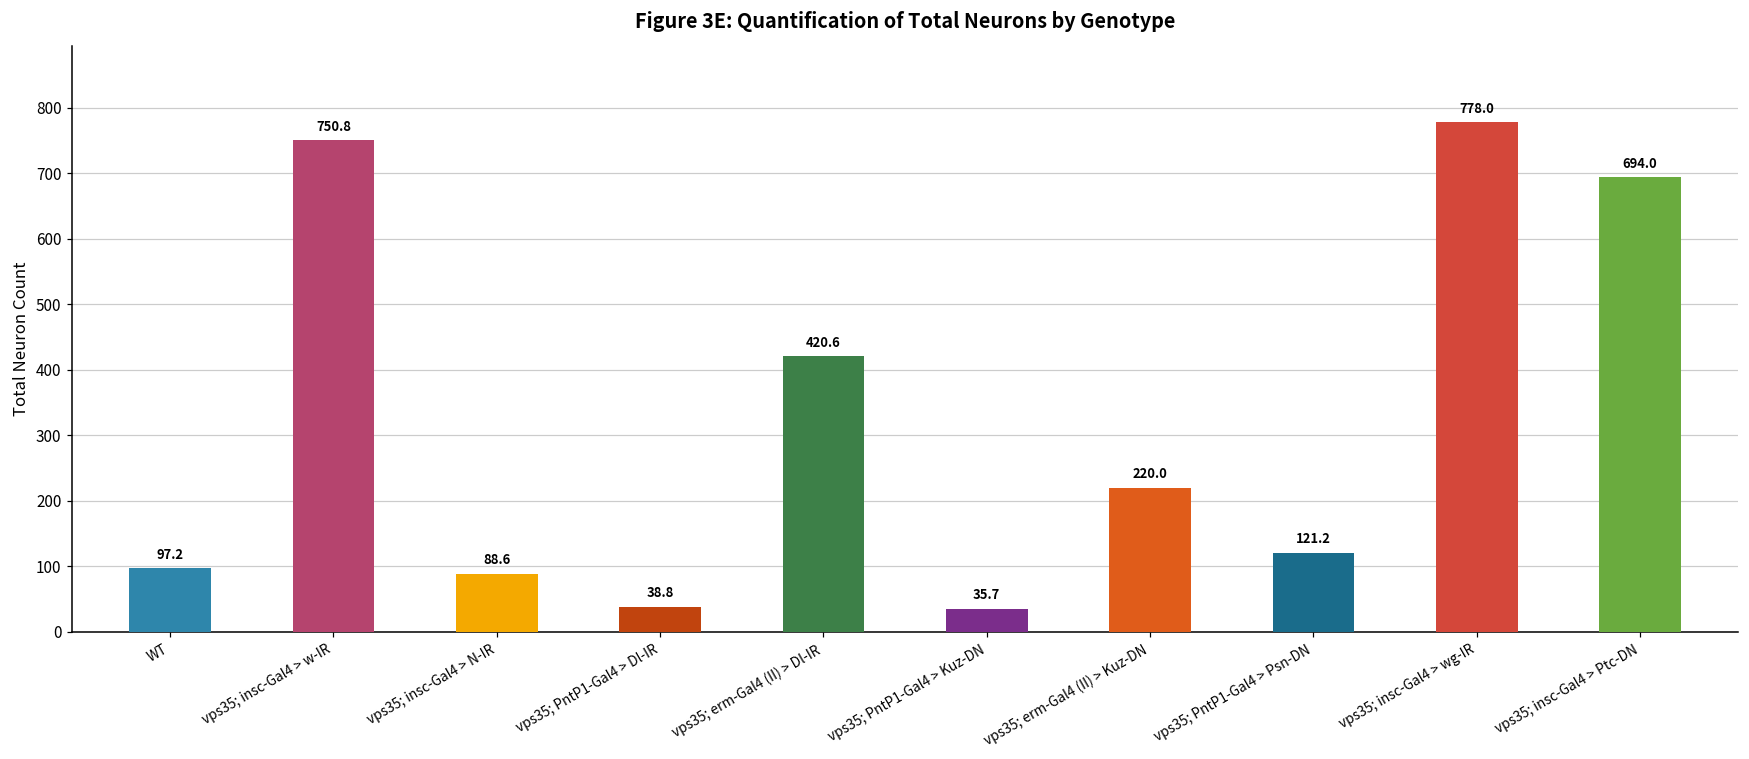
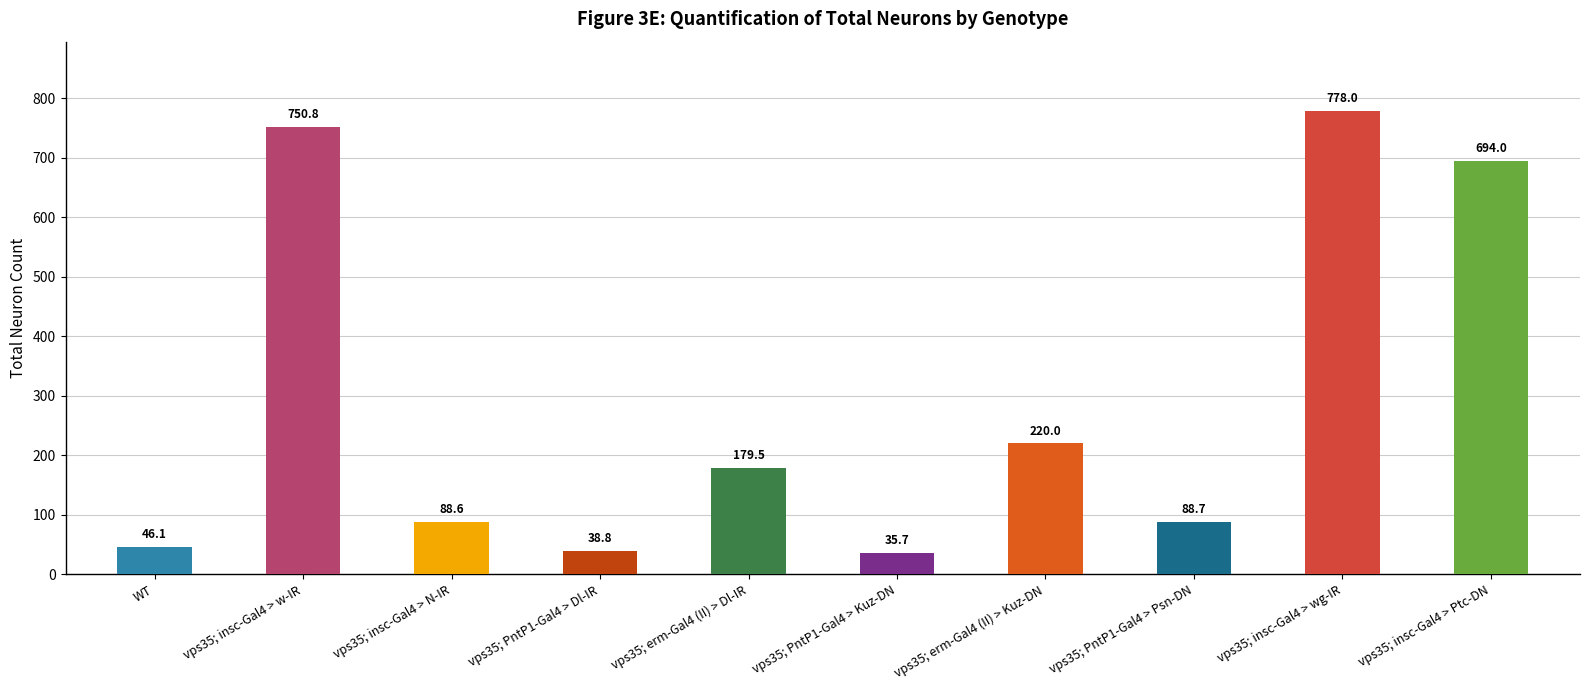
  {
-   "WT": 97.2,
+   "WT": 46.1,
    "vps35; insc-Gal4 > w-IR": 750.8,
    "vps35; insc-Gal4 > N-IR": 88.6,
    "vps35; PntP1-Gal4 > Dl-IR": 38.8,
-   "vps35; erm-Gal4 (II) > Dl-IR": 420.6,
+   "vps35; erm-Gal4 (II) > Dl-IR": 179.5,
    "vps35; PntP1-Gal4 > Kuz-DN": 35.7,
    "vps35; erm-Gal4 (II) > Kuz-DN": 220.0,
-   "vps35; PntP1-Gal4 > Psn-DN": 121.2,
+   "vps35; PntP1-Gal4 > Psn-DN": 88.7,
    "vps35; insc-Gal4 > wg-IR": 778.0,
    "vps35; insc-Gal4 > Ptc-DN": 694.0
  }
